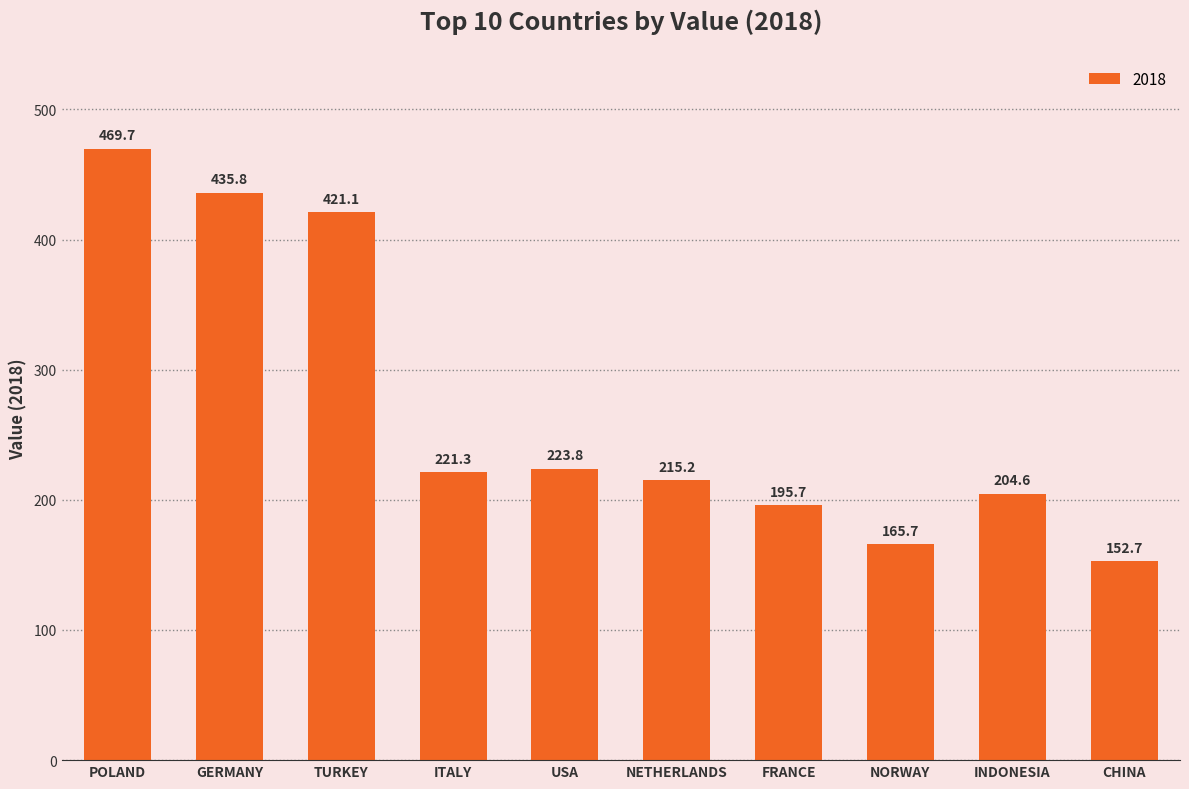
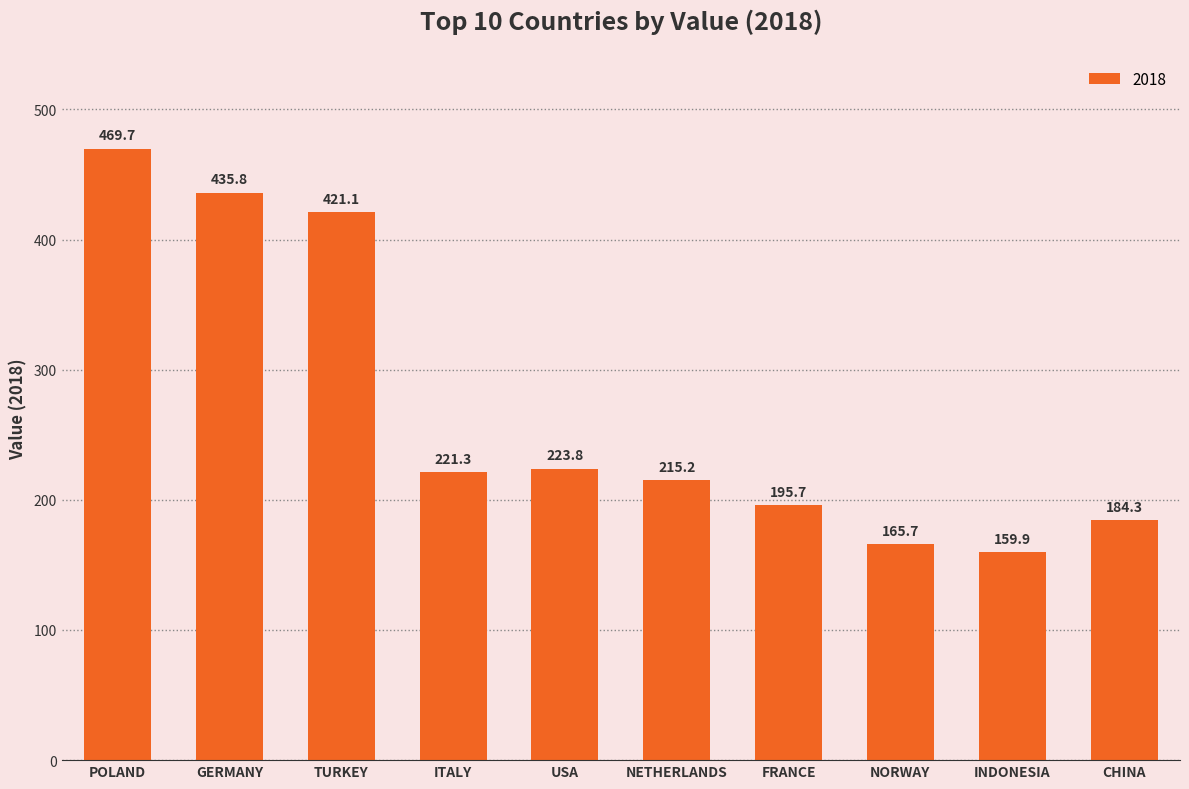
  {
    "POLAND": 469.7,
    "GERMANY": 435.8,
    "TURKEY": 421.1,
    "ITALY": 221.3,
    "USA": 223.8,
    "NETHERLANDS": 215.2,
    "FRANCE": 195.7,
    "NORWAY": 165.7,
-   "INDONESIA": 204.6,
-   "CHINA": 152.7
+   "INDONESIA": 159.9,
+   "CHINA": 184.3
  }
